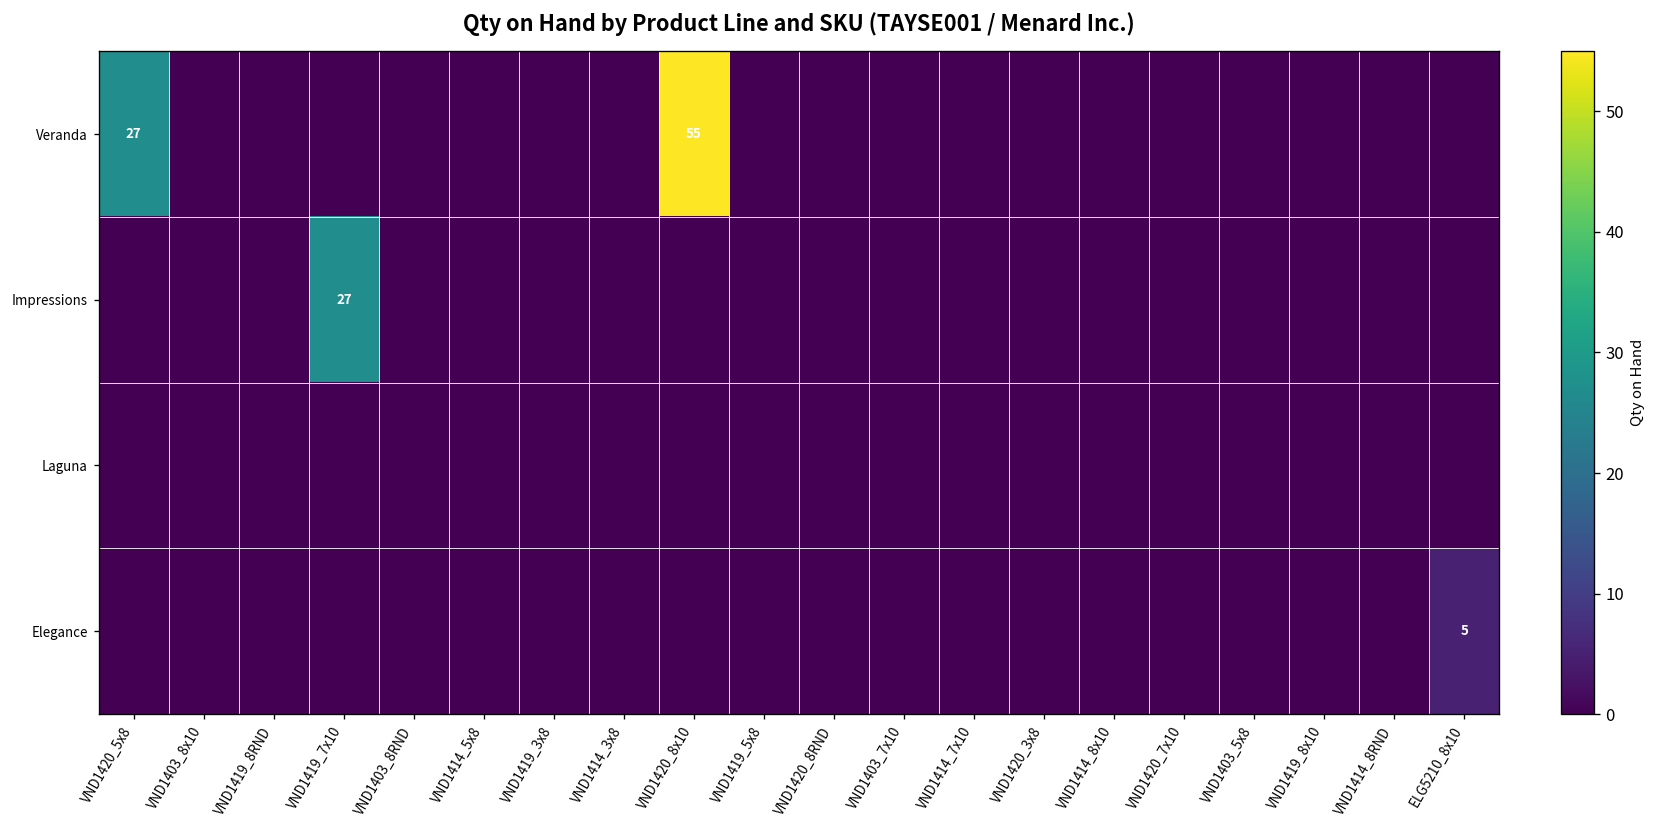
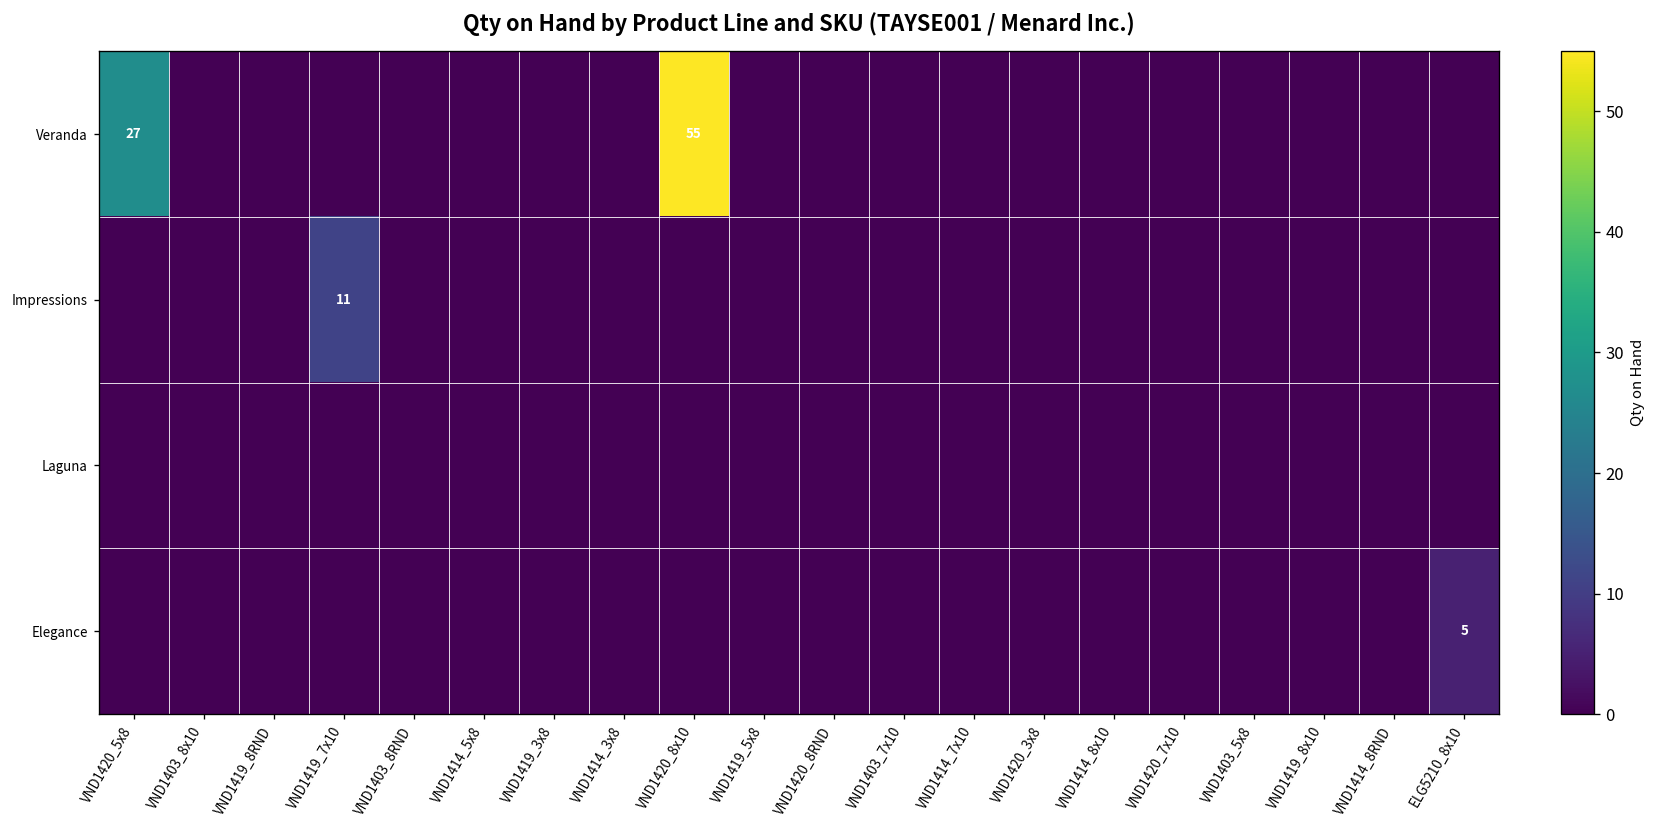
  {
    "Veranda": {
      "VND1420_5x8": 27,
      "VND1420_8x10": 55
    },
    "Impressions": {
-     "VND1419_7x10": 27
+     "VND1419_7x10": 11
    },
    "Elegance": {
      "ELG5210_8x10": 5
    }
  }
